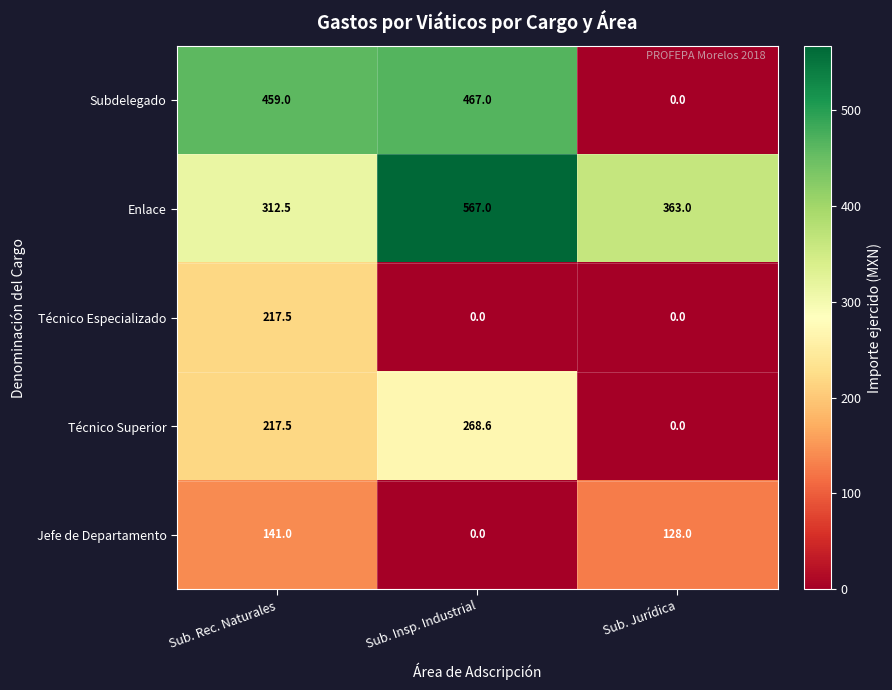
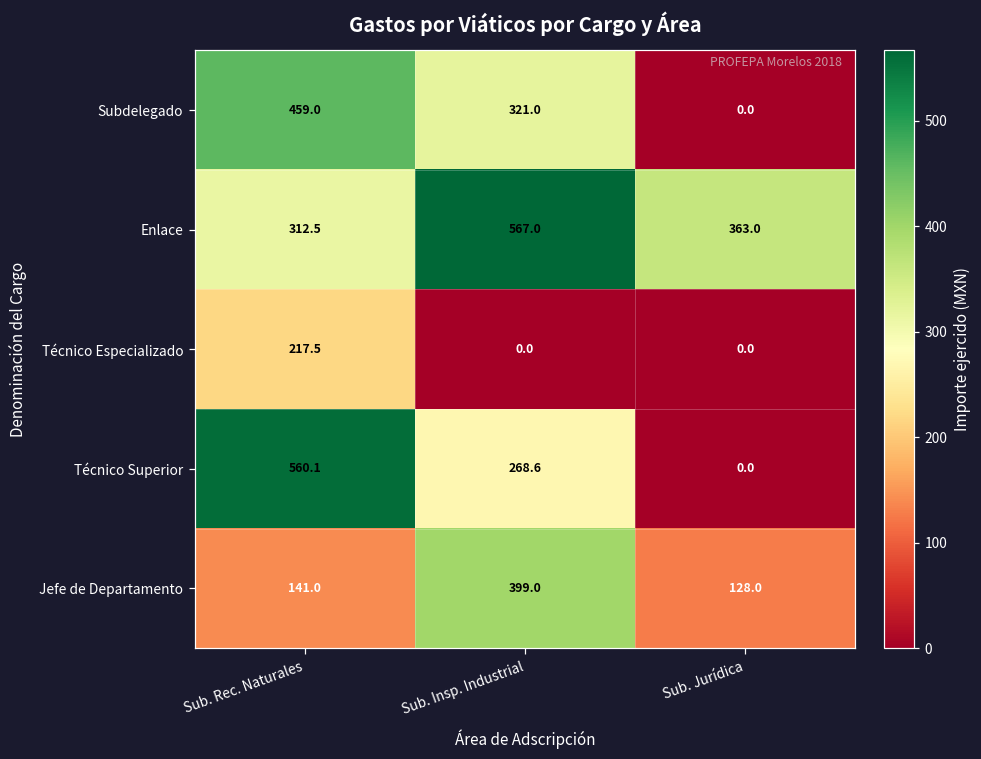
  {
    "Subdelegado": {
      "Sub. Rec. Naturales": 459.0,
-     "Sub. Insp. Industrial": 467.0
+     "Sub. Insp. Industrial": 321.0
    },
    "Enlace": {
      "Sub. Rec. Naturales": 312.5,
      "Sub. Insp. Industrial": 567.0,
      "Sub. Jurídica": 363.0
    },
    "Técnico Especializado": {
      "Sub. Rec. Naturales": 217.5,
      "Sub. Insp. Industrial": 0.0,
      "Sub. Jurídica": 0.0
    },
    "Técnico Superior": {
-     "Sub. Rec. Naturales": 217.5,
+     "Sub. Rec. Naturales": 560.1,
      "Sub. Insp. Industrial": 268.6,
      "Sub. Jurídica": 0.0
    },
    "Jefe de Departamento": {
      "Sub. Rec. Naturales": 141.0,
-     "Sub. Insp. Industrial": 0.0,
+     "Sub. Insp. Industrial": 399.0,
      "Sub. Jurídica": 128.0
    }
  }
